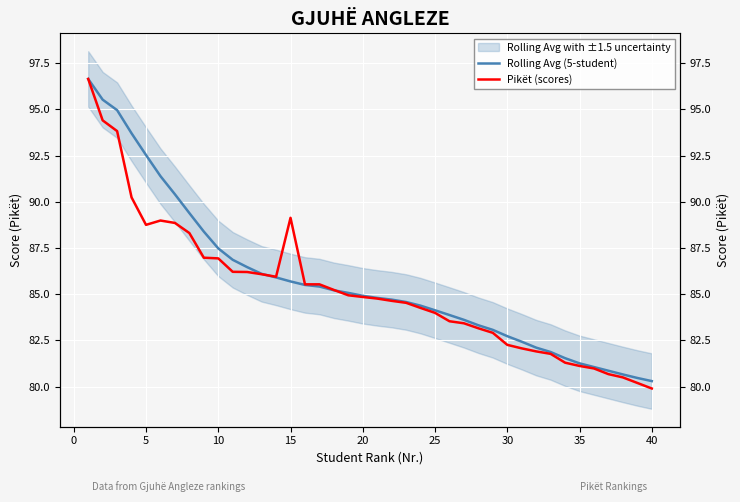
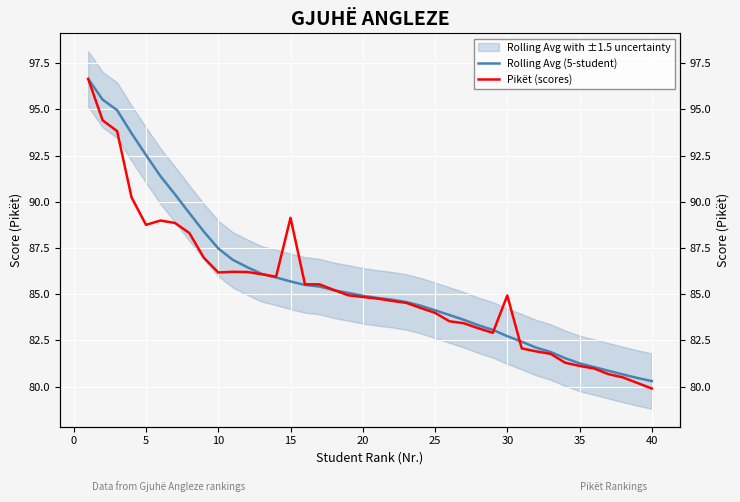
  {
    "Pikët (scores)": {
      "5": 88.8,
-     "10": 86.9,
+     "10": 86.2,
      "15": 89.1,
      "25": 84.0,
-     "30": 82.3,
+     "30": 84.9,
      "40": 79.9
    }
  }
